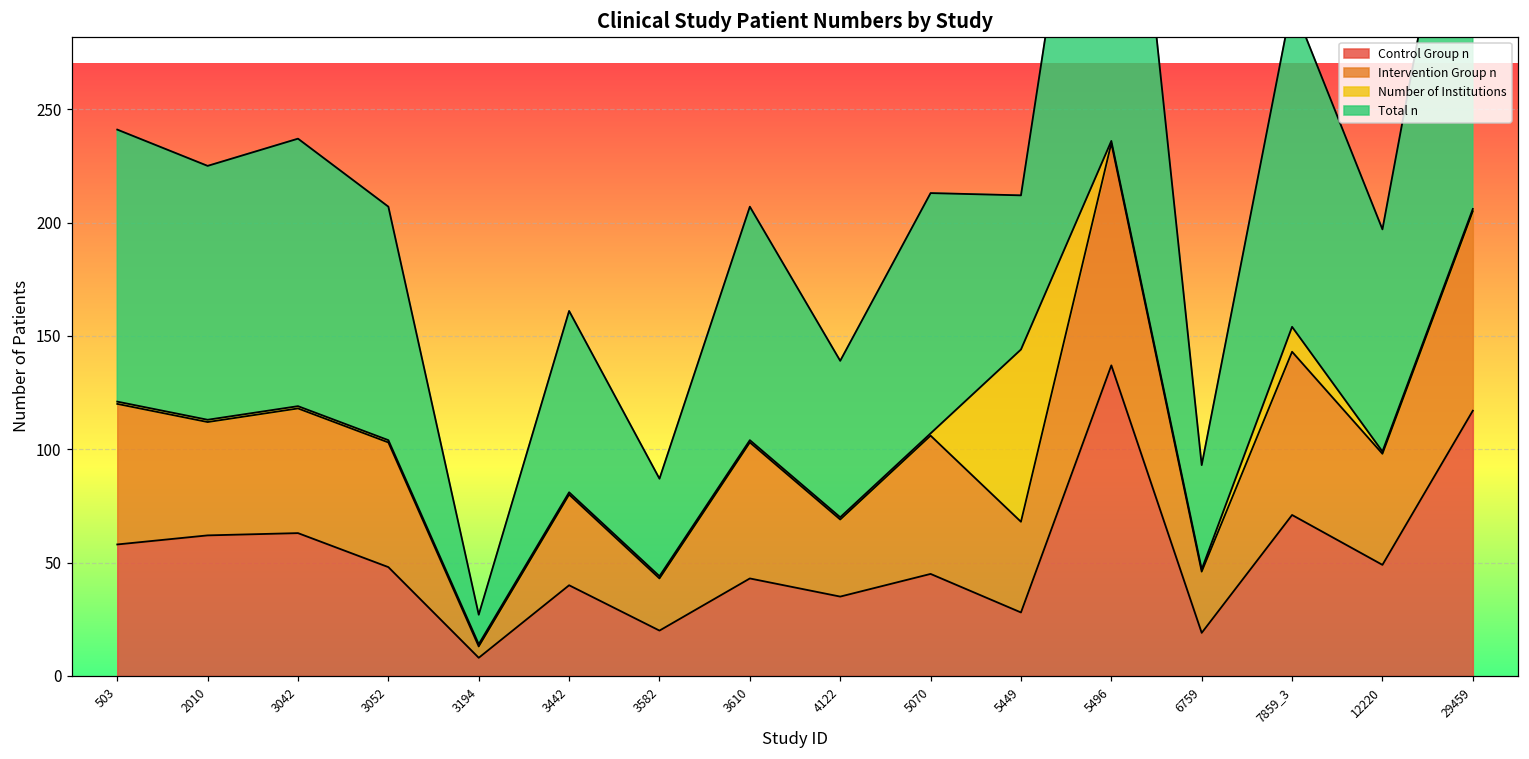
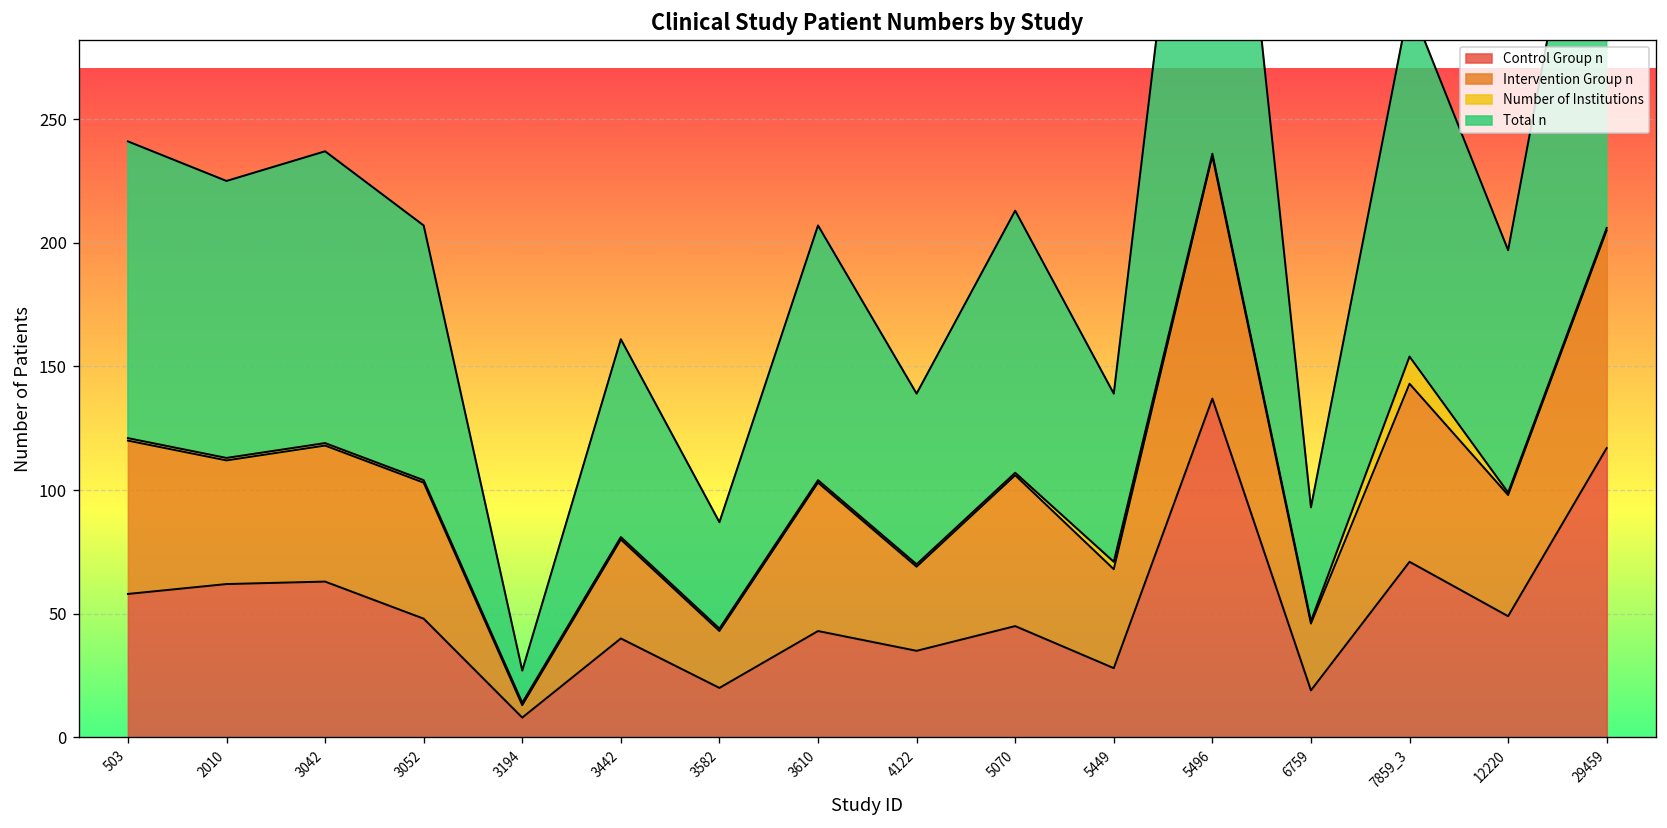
  {
    "Number of Institutions": {
-     "5449": 76,
+     "5449": 3,
      "7859_3": 11
    },
    "Total n": {
      "503": 120,
      "2010": 112,
      "3042": 118,
      "3052": 103,
      "3194": 13,
      "3442": 80,
      "3582": 43,
      "3610": 103,
      "4122": 69,
      "5070": 106,
      "5449": 68,
      "6759": 46,
      "12220": 98
    }
  }
